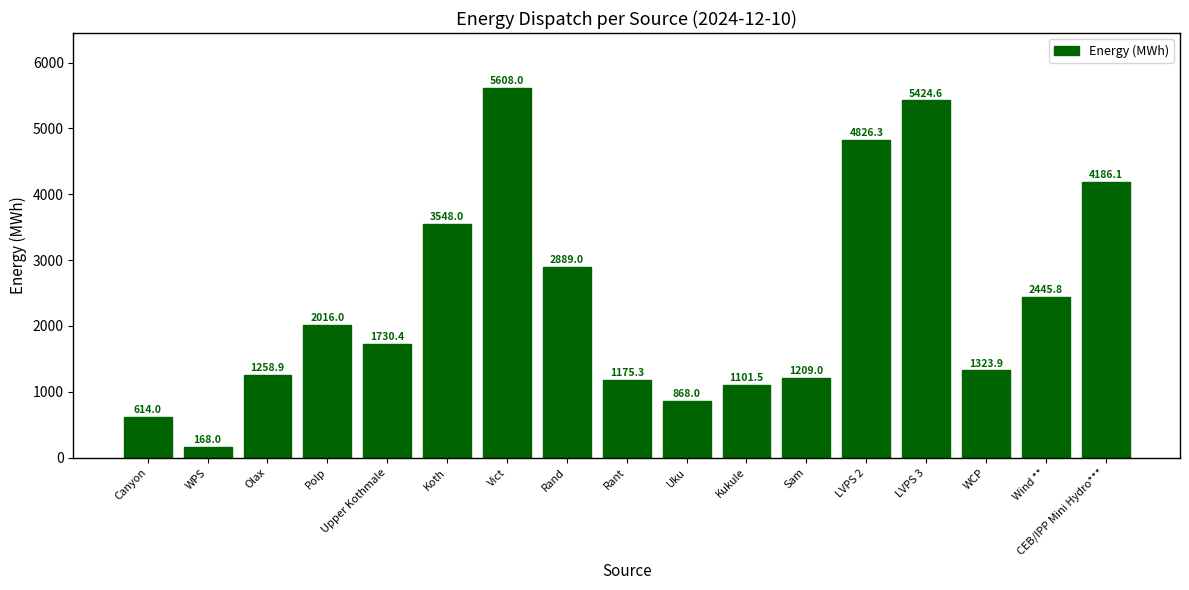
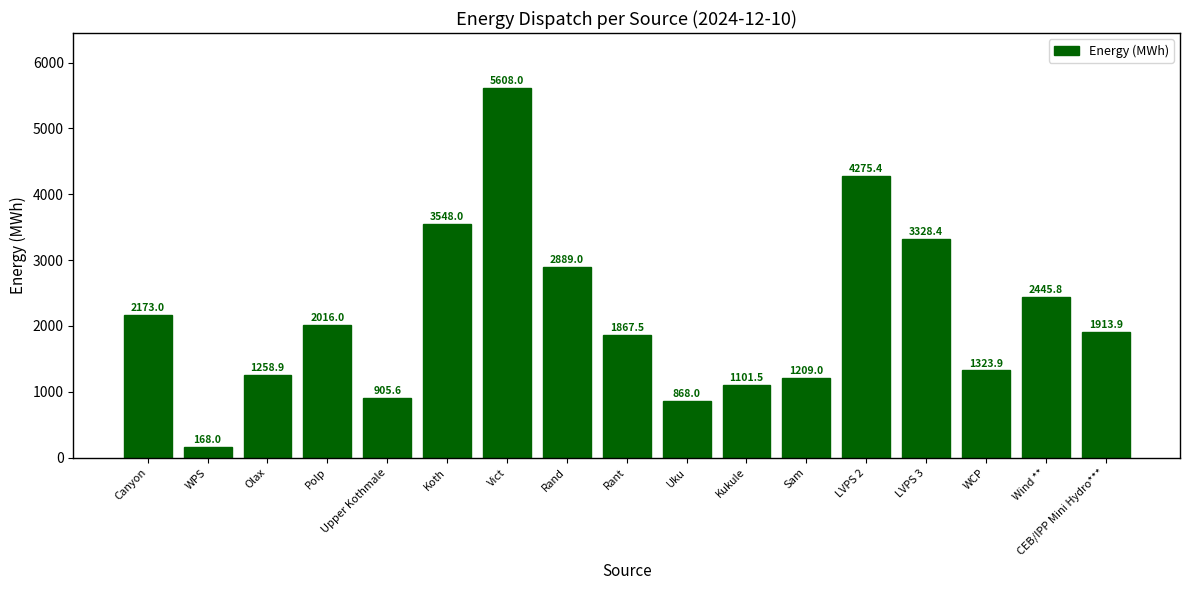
  {
-   "Canyon": 614.0,
+   "Canyon": 2173.0,
    "WPS": 168.0,
    "Olax": 1258.9,
    "Polp": 2016.0,
-   "Upper Kothmale": 1730.4,
+   "Upper Kothmale": 905.6,
    "Koth": 3548.0,
    "Vict": 5608.0,
    "Rand": 2889.0,
-   "Rant": 1175.3,
+   "Rant": 1867.5,
    "Uku": 868.0,
    "Kukule": 1101.5,
    "Sam": 1209.0,
-   "LVPS 2": 4826.3,
-   "LVPS 3": 5424.6,
+   "LVPS 2": 4275.4,
+   "LVPS 3": 3328.4,
    "WCP": 1323.9,
    "Wind **": 2445.8,
-   "CEB/IPP Mini Hydro***": 4186.1
+   "CEB/IPP Mini Hydro***": 1913.9
  }
